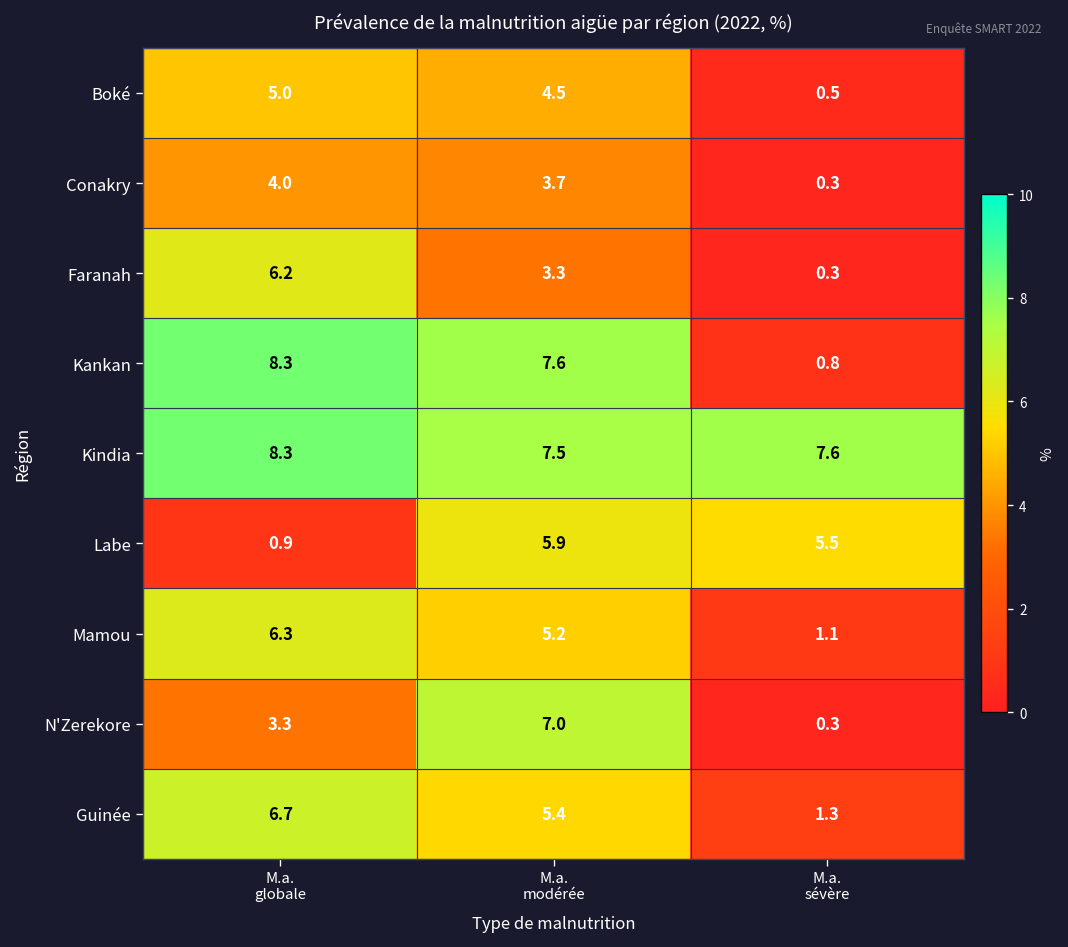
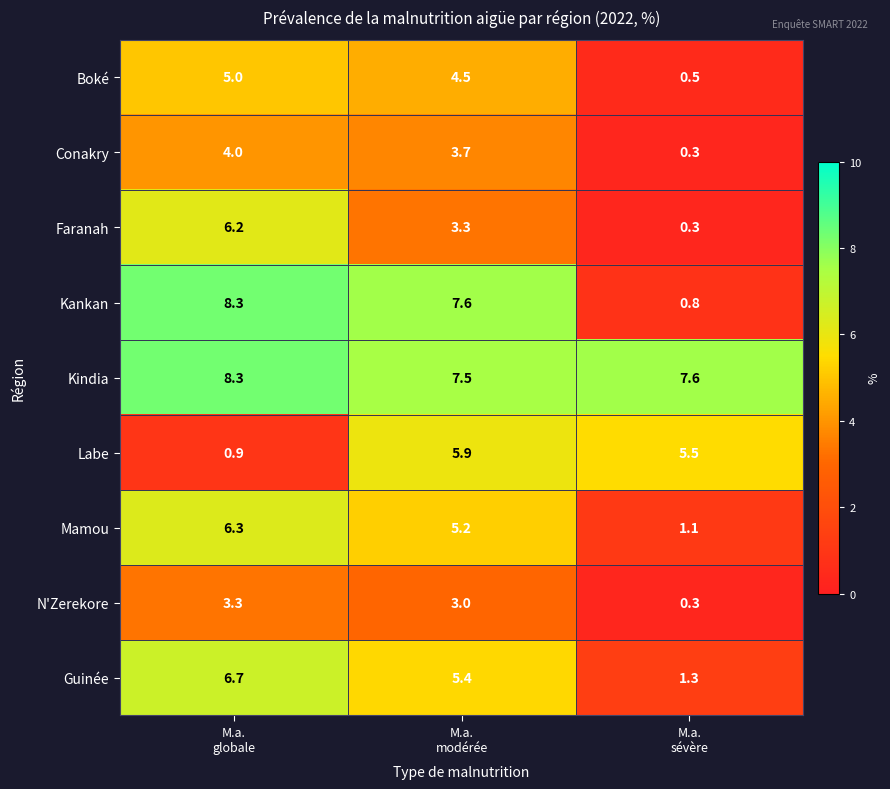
  {
    "Boké": {
      "M.a. globale": 5.0,
      "M.a. modérée": 4.5,
      "M.a. sévère": 0.5
    },
    "Conakry": {
      "M.a. globale": 4.0,
      "M.a. modérée": 3.7,
      "M.a. sévère": 0.3
    },
    "Faranah": {
      "M.a. globale": 6.2,
      "M.a. modérée": 3.3,
      "M.a. sévère": 0.3
    },
    "Kankan": {
      "M.a. globale": 8.3,
      "M.a. modérée": 7.6,
      "M.a. sévère": 0.8
    },
    "Kindia": {
      "M.a. globale": 8.3,
      "M.a. modérée": 7.5,
      "M.a. sévère": 7.6
    },
    "Labe": {
      "M.a. globale": 0.9,
      "M.a. modérée": 5.9,
      "M.a. sévère": 5.5
    },
    "Mamou": {
      "M.a. globale": 6.3,
      "M.a. modérée": 5.2,
      "M.a. sévère": 1.1
    },
    "N'Zerekore": {
      "M.a. globale": 3.3,
-     "M.a. modérée": 7.0,
+     "M.a. modérée": 3.0,
      "M.a. sévère": 0.3
    },
    "Guinée": {
      "M.a. globale": 6.7,
      "M.a. modérée": 5.4,
      "M.a. sévère": 1.3
    }
  }
